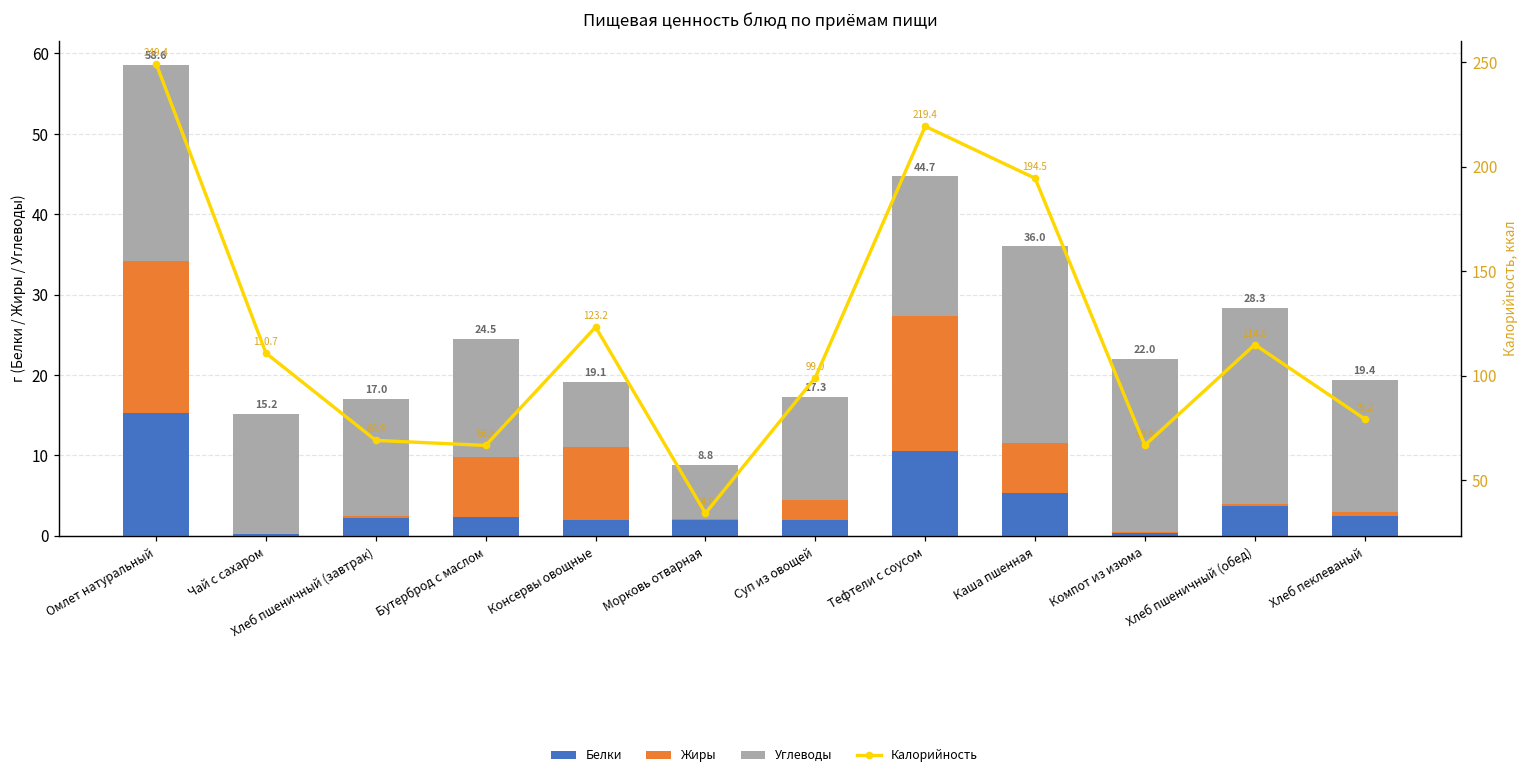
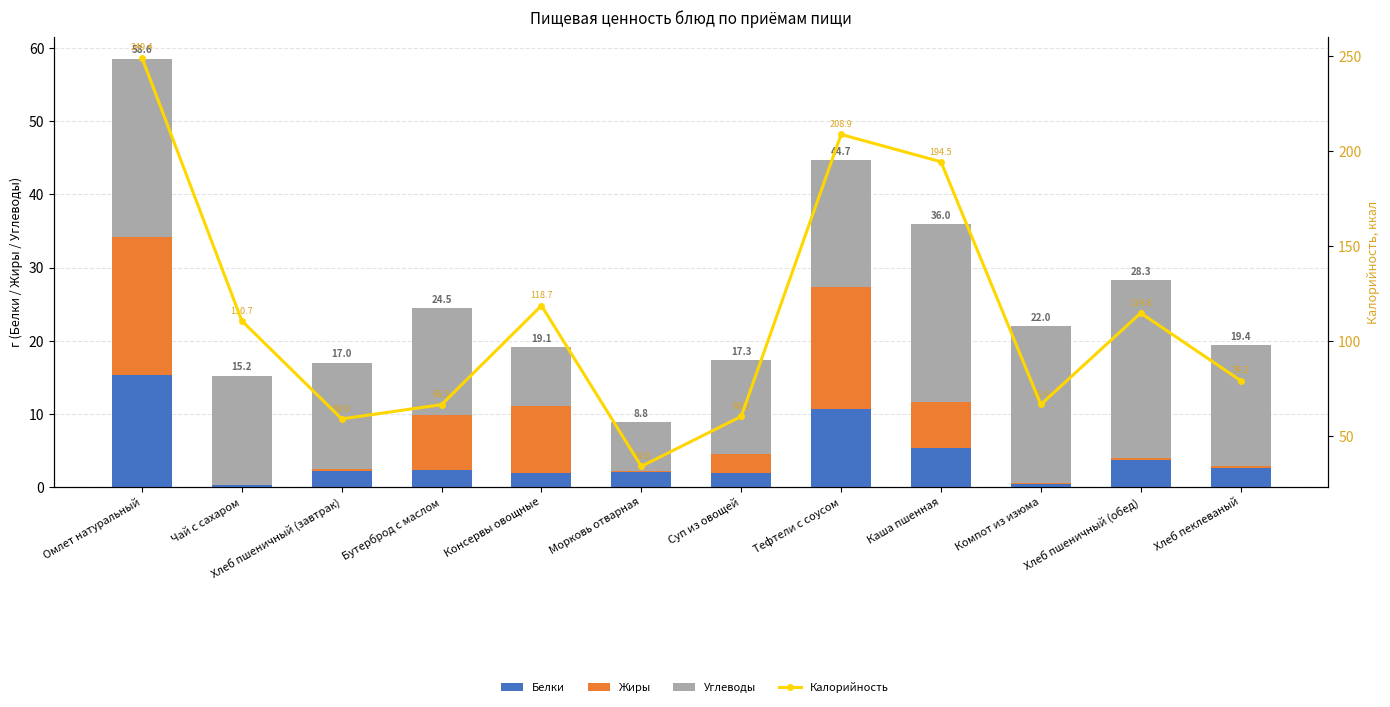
  {
    "Калорийность": {
      "Чай с сахаром": 110.7,
-     "Хлеб пшеничный (завтрак)": 68.9,
+     "Хлеб пшеничный (завтрак)": 59.0,
      "Бутерброд с маслом": 66.5,
-     "Консервы овощные": 123.2,
+     "Консервы овощные": 118.7,
      "Морковь отварная": 34.0,
-     "Суп из овощей": 99.0,
-     "Тефтели с соусом": 219.4,
+     "Суп из овощей": 60.3,
+     "Тефтели с соусом": 208.9,
      "Каша пшенная": 194.5,
      "Компот из изюма": 66.6,
      "Хлеб пшеничный (обед)": 114.8,
      "Хлеб пеклеваный": 79.2
    }
  }
